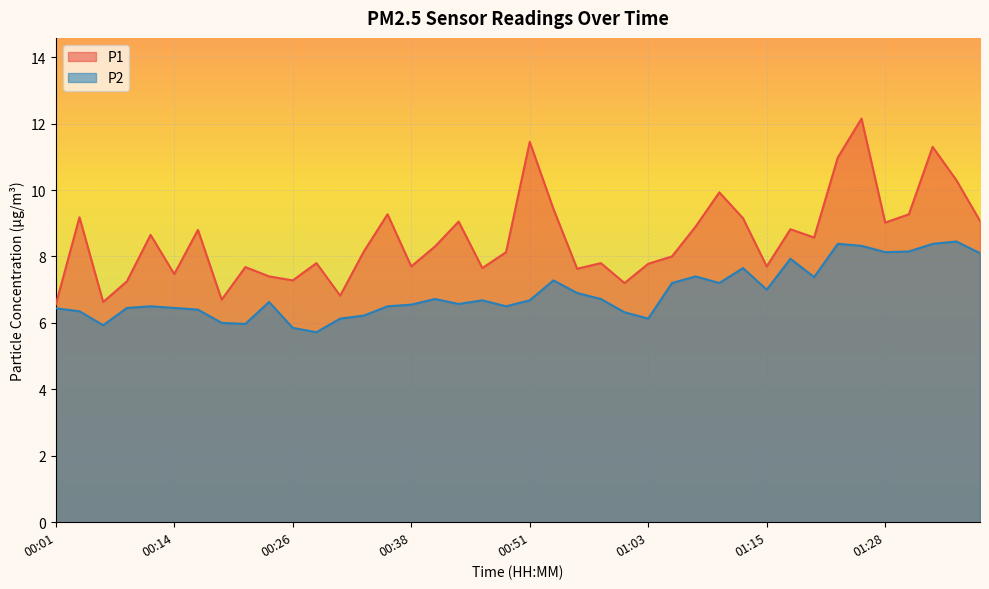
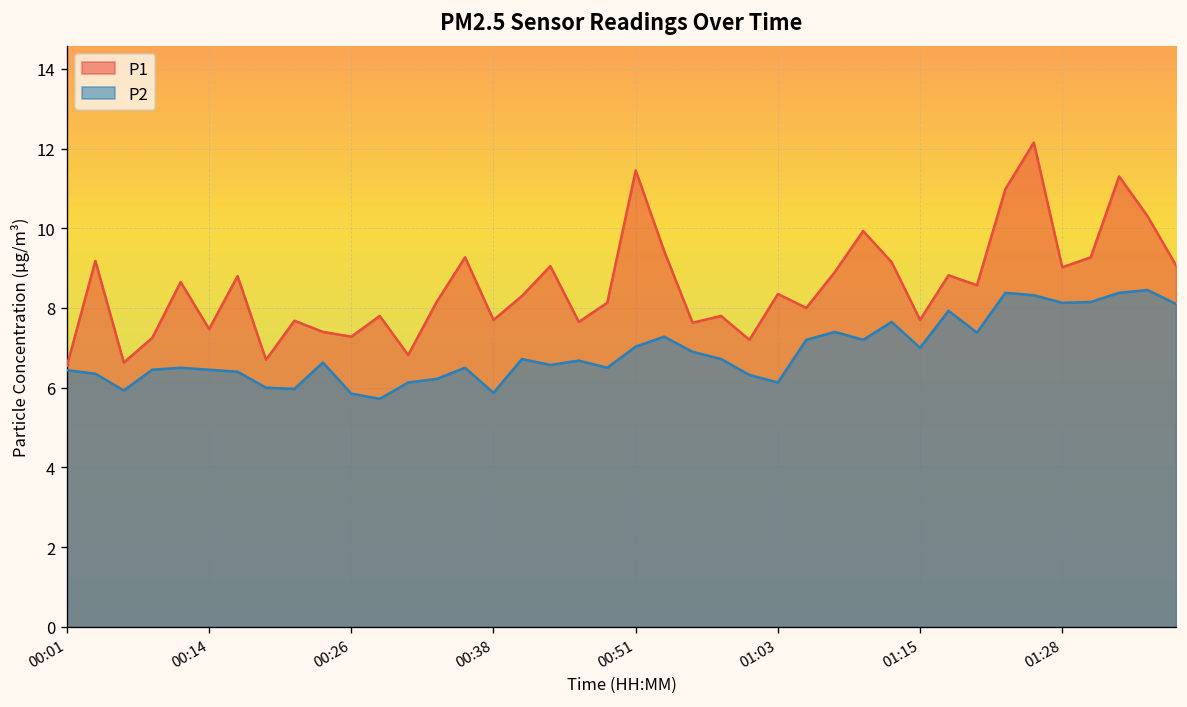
  {
    "P1": {
      "00:01": 6.6,
      "00:14": 7.5,
      "00:26": 7.3,
      "00:38": 7.7,
      "00:51": 11.5,
-     "01:03": 7.8,
+     "01:03": 8.4,
      "01:15": 7.7,
      "01:28": 9.0
    },
    "P2": {
      "00:01": 6.4,
      "00:14": 6.5,
      "00:26": 5.9,
-     "00:38": 6.6,
-     "00:51": 6.7,
+     "00:38": 5.9,
+     "00:51": 7.0,
      "01:03": 6.1,
      "01:15": 7.0,
      "01:28": 8.1
    }
  }
